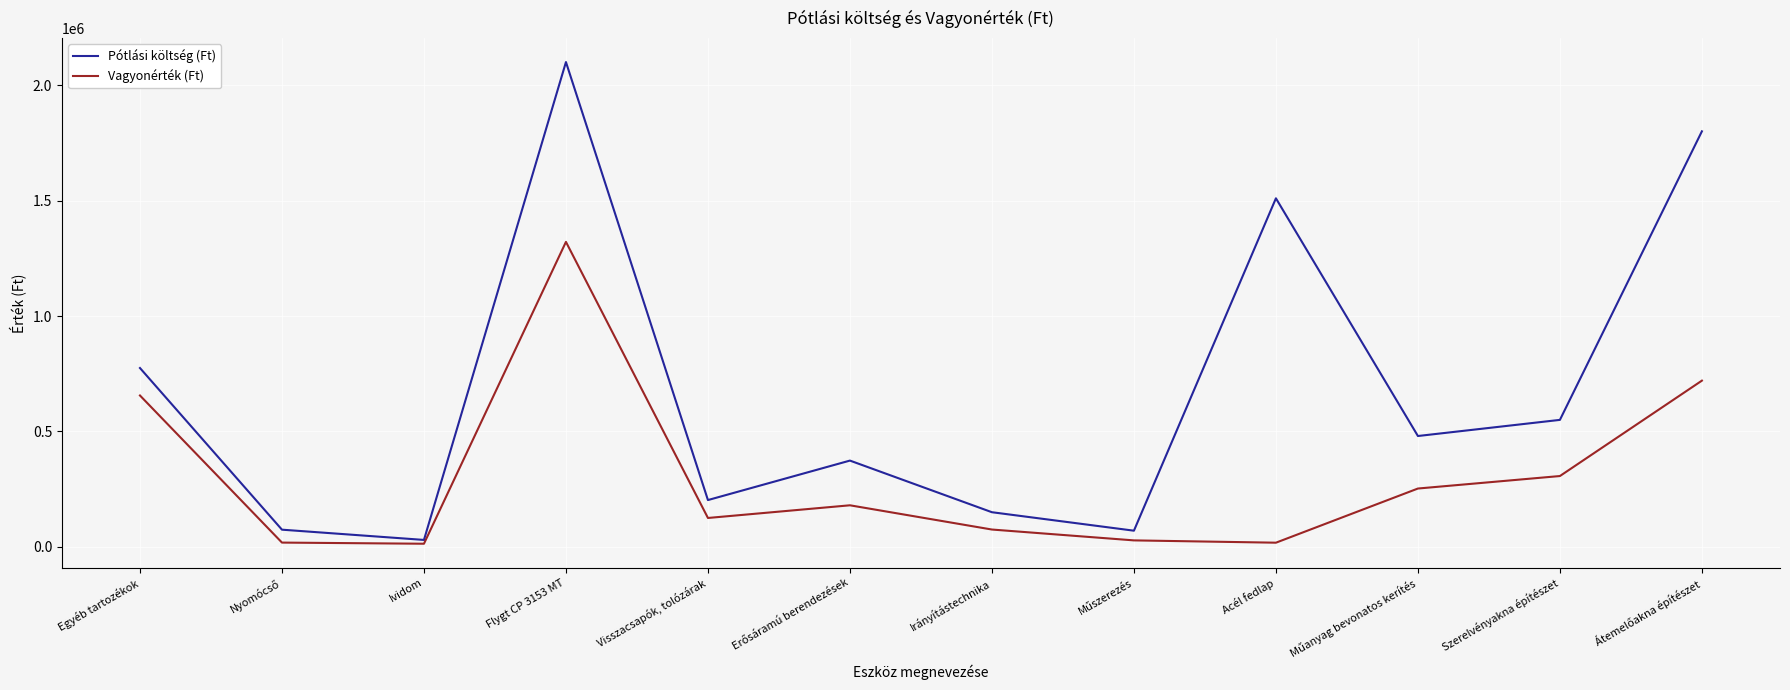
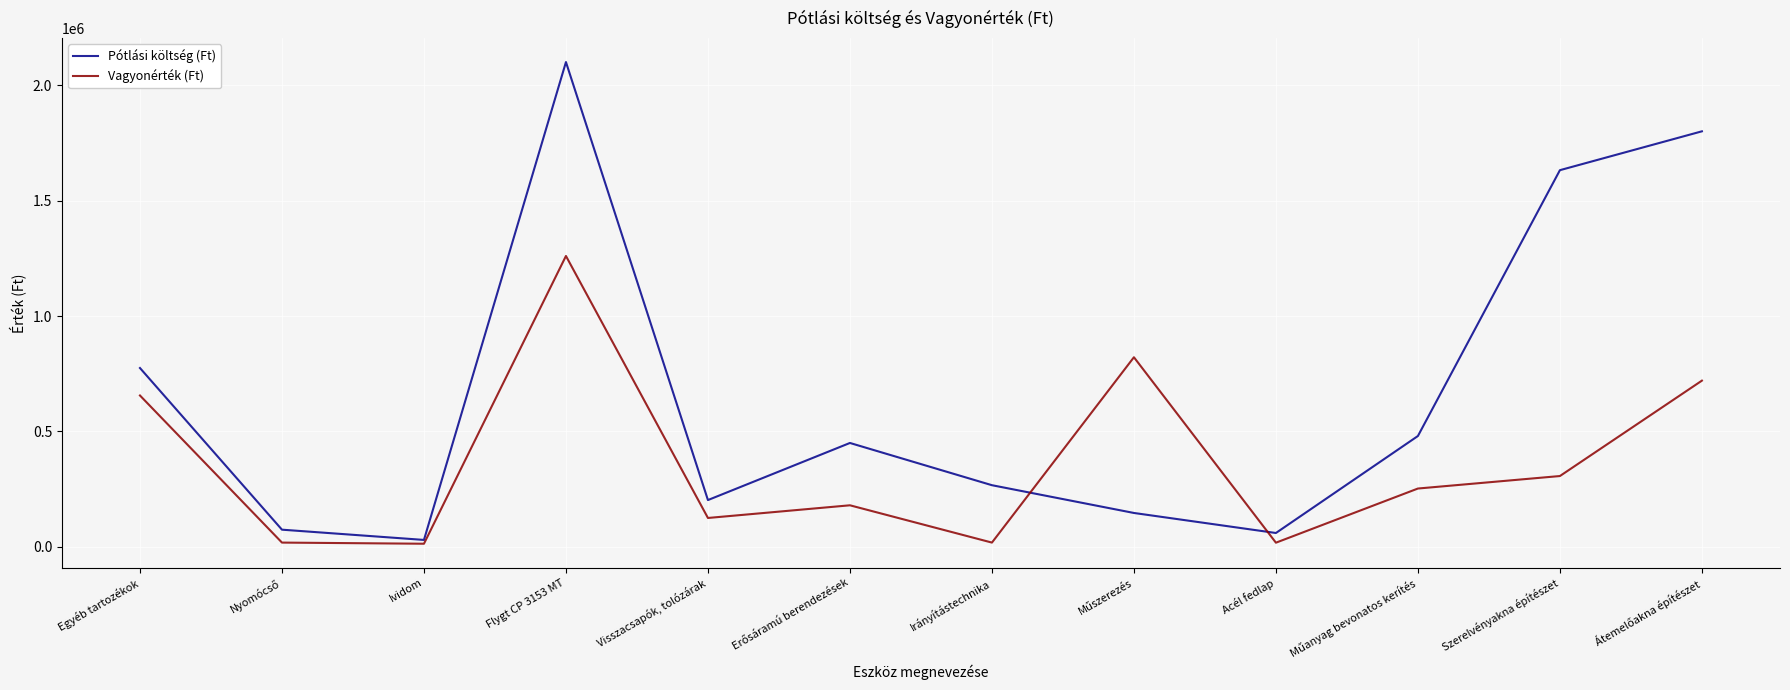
  {
    "Pótlási költség (Ft)": {
      "Egyéb tartozékok": 770000,
      "Nyomócső": 70000,
      "Ividom": 30000,
      "Flygt CP 3153 MT": 2100000,
      "Visszacsapók, tolózárak": 200000,
-     "Erősáramú berendezések": 370000,
-     "Irányítástechnika": 150000,
-     "Műszerezés": 70000,
-     "Acél fedlap": 1510000,
+     "Erősáramú berendezések": 450000,
+     "Irányítástechnika": 270000,
+     "Műszerezés": 150000,
+     "Acél fedlap": 60000,
      "Műanyag bevonatos kerítés": 480000,
-     "Szerelvényakna építészet": 550000,
+     "Szerelvényakna építészet": 1630000,
      "Átemelőakna építészet": 1800000
    },
    "Vagyonérték (Ft)": {
      "Egyéb tartozékok": 660000,
      "Nyomócső": 20000,
      "Ividom": 10000,
-     "Flygt CP 3153 MT": 1320000,
+     "Flygt CP 3153 MT": 1260000,
      "Visszacsapók, tolózárak": 130000,
      "Erősáramú berendezések": 180000,
-     "Irányítástechnika": 80000,
-     "Műszerezés": 30000,
+     "Irányítástechnika": 20000,
+     "Műszerezés": 820000,
      "Acél fedlap": 20000,
      "Műanyag bevonatos kerítés": 250000,
      "Szerelvényakna építészet": 310000,
      "Átemelőakna építészet": 720000
    }
  }
